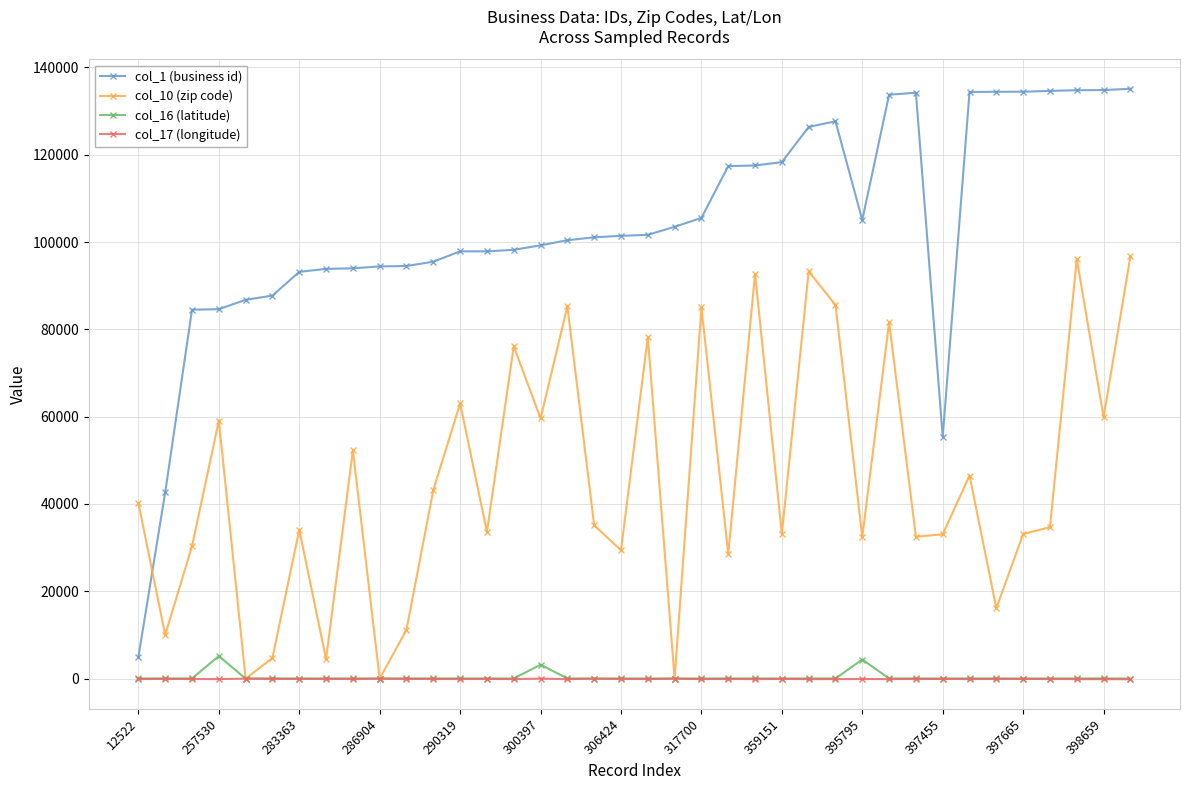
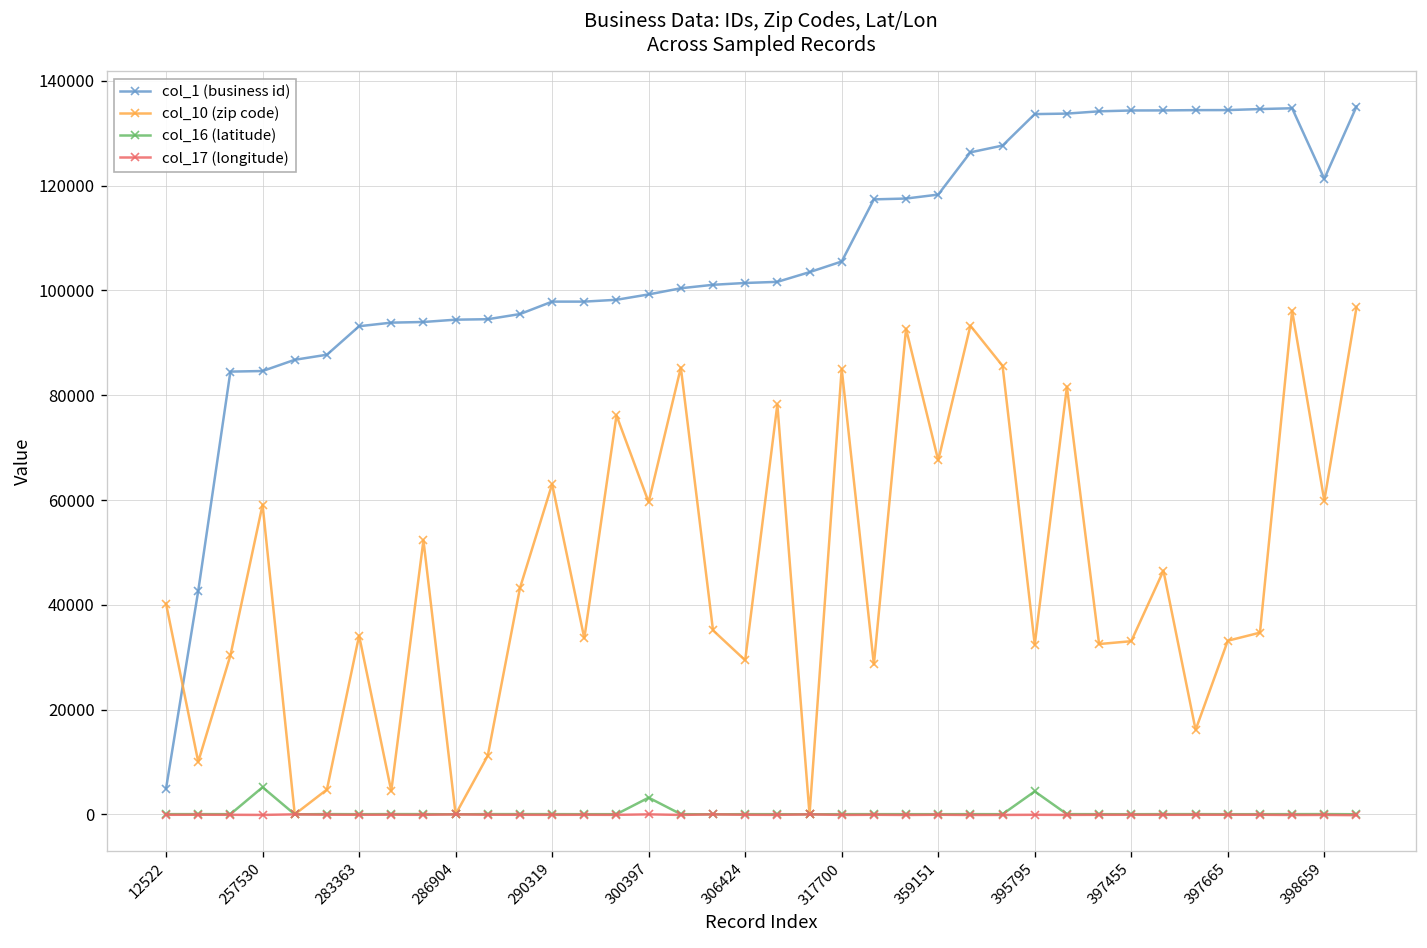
  {
    "col_1 (business id)": {
      "12522": 5000,
      "257530": 85000,
      "283363": 93000,
      "286904": 94000,
      "290319": 98000,
      "300397": 99000,
      "306424": 101000,
      "317700": 106000,
      "359151": 118000,
-     "395795": 105000,
-     "397455": 55000,
+     "395795": 134000,
+     "397455": 134000,
      "397665": 134000,
-     "398659": 135000
+     "398659": 121000
    },
    "col_10 (zip code)": {
      "12522": 40000,
      "257530": 59000,
      "283363": 34000,
      "290319": 63000,
      "300397": 60000,
      "306424": 29000,
      "317700": 85000,
-     "359151": 33000,
+     "359151": 68000,
      "395795": 32000,
      "397455": 33000,
      "397665": 33000,
      "398659": 60000
    },
    "col_16 (latitude)": {
      "257530": 5000,
      "300397": 3000,
      "395795": 4000
    },
    "col_17 (longitude)": {
      "257530": 0,
      "300397": 0,
      "395795": 0
    }
  }
